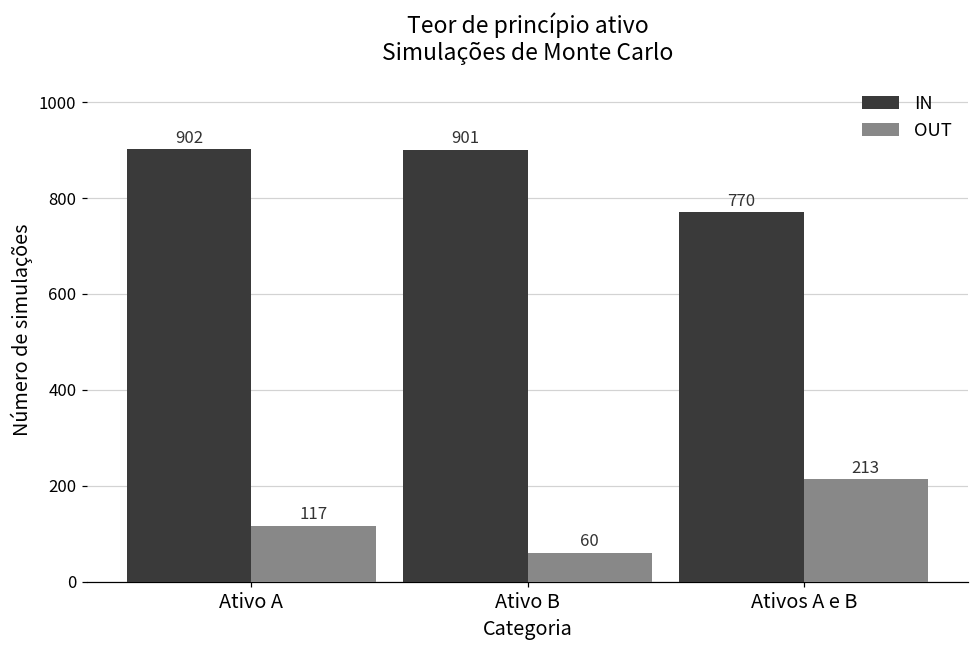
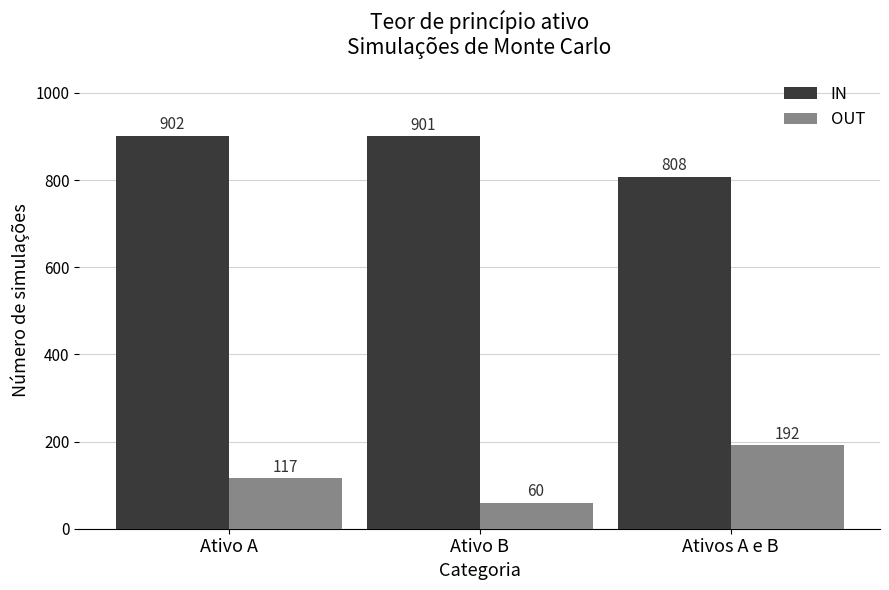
  {
    "IN": {
      "Ativo A": 902,
      "Ativo B": 901,
-     "Ativos A e B": 770
+     "Ativos A e B": 808
    },
    "OUT": {
      "Ativo A": 117,
      "Ativo B": 60,
-     "Ativos A e B": 213
+     "Ativos A e B": 192
    }
  }
